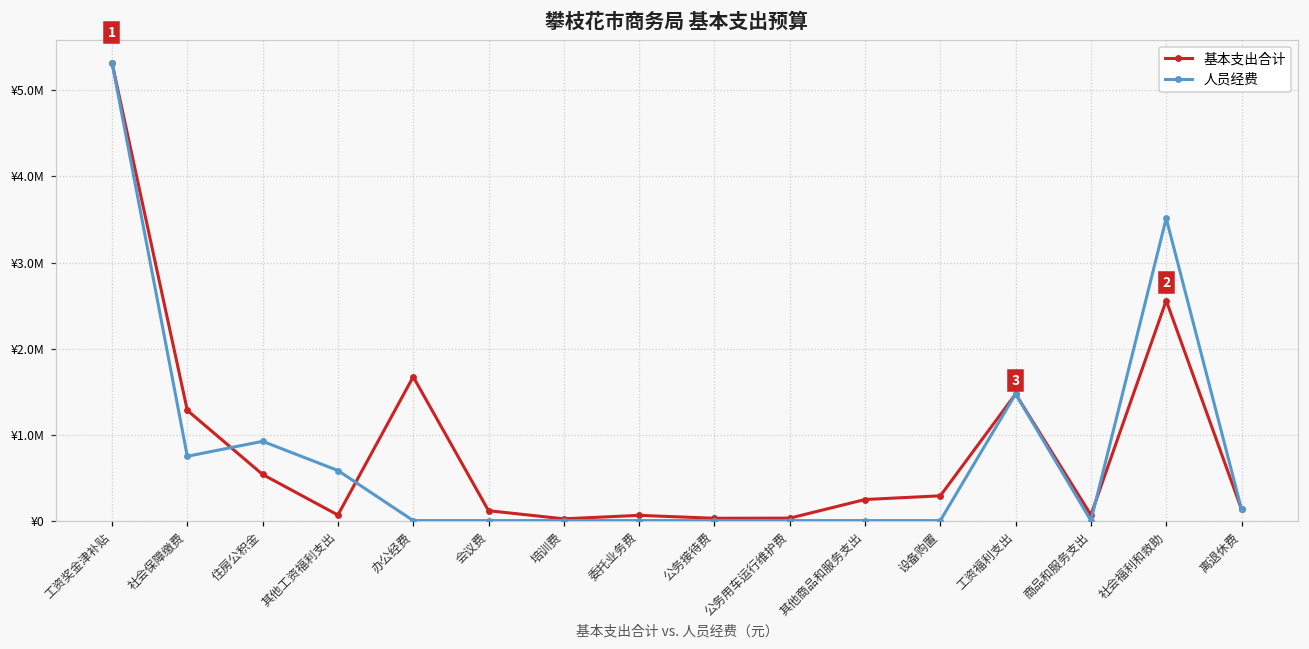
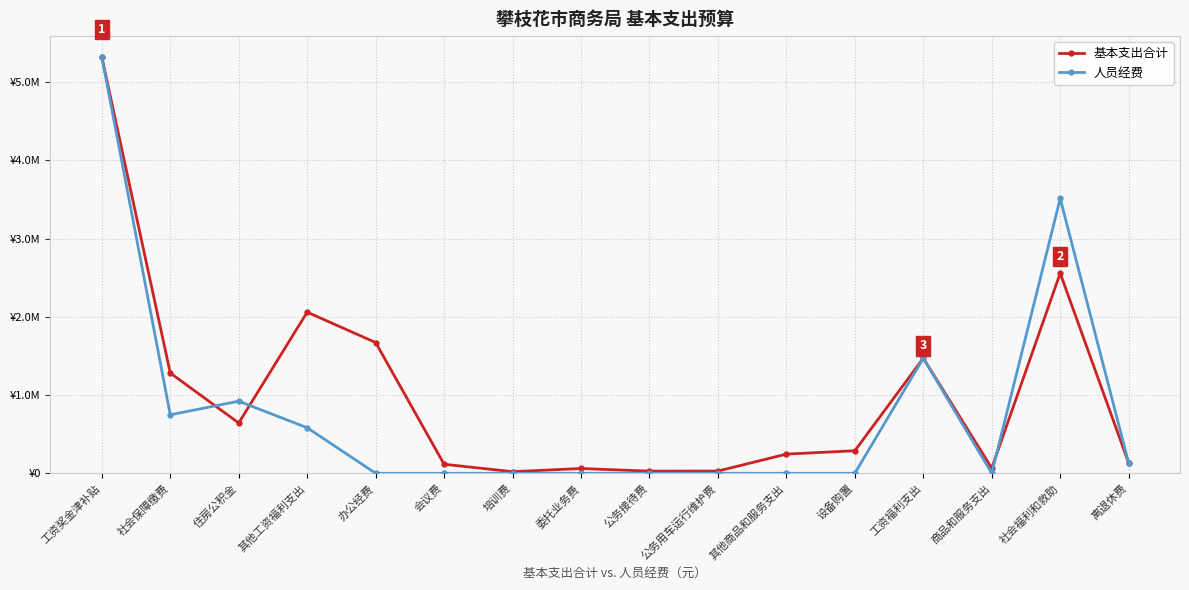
  {
    "基本支出合计": {
      "社会保障缴费": "¥1300000",
-     "住房公积金": "¥500000",
-     "其他工资福利支出": "¥100000",
+     "住房公积金": "¥600000",
+     "其他工资福利支出": "¥2100000",
      "办公经费": "¥1700000",
      "会议费": "¥100000",
      "委托业务费": "¥100000",
      "其他商品和服务支出": "¥200000",
      "设备购置": "¥300000",
      "商品和服务支出": "¥100000"
    },
    "人员经费": {
      "社会保障缴费": "¥700000",
      "住房公积金": "¥900000",
      "其他工资福利支出": "¥600000",
      "办公经费": "¥0",
      "会议费": "¥0",
      "委托业务费": "¥0",
      "其他商品和服务支出": "¥0",
      "设备购置": "¥0",
      "商品和服务支出": "¥0",
      "社会福利和救助": "¥3500000"
    }
  }
